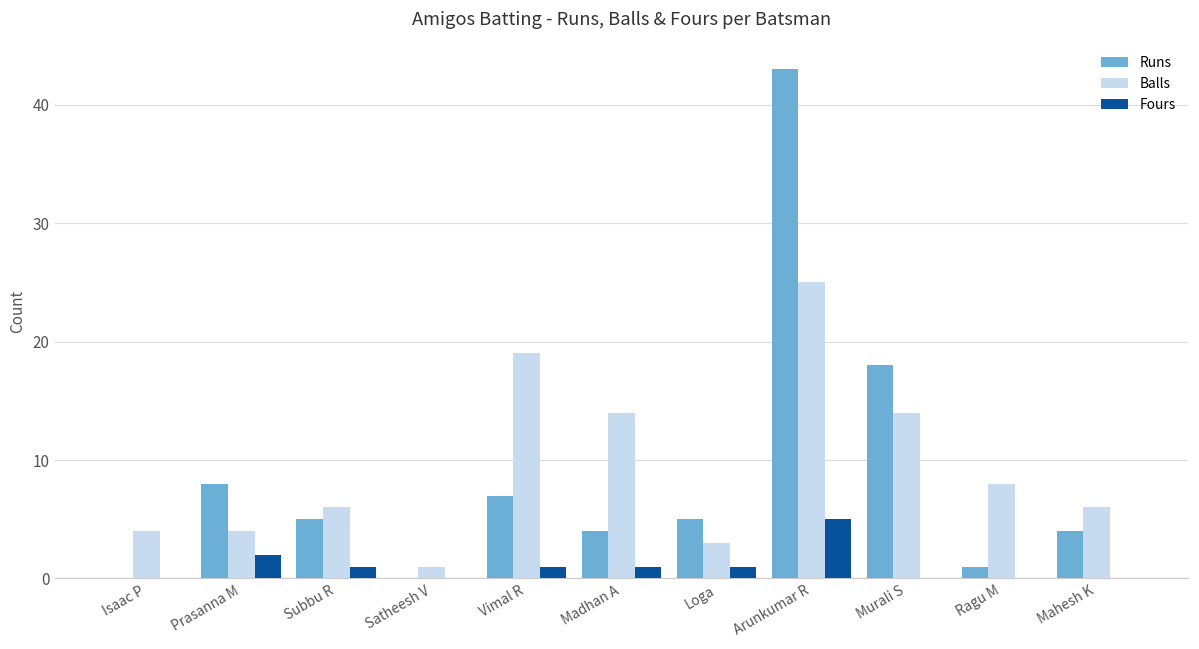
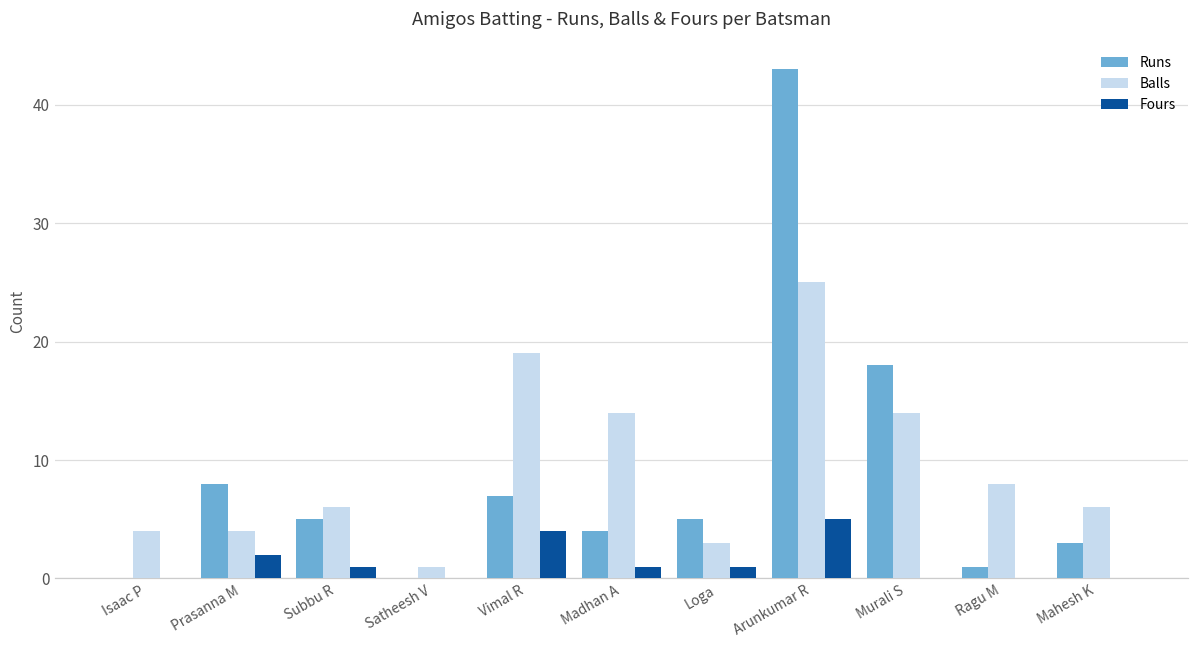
  {
    "Runs": {
      "Isaac P": 0,
      "Prasanna M": 8,
      "Subbu R": 5,
      "Satheesh V": 0,
      "Vimal R": 7,
      "Madhan A": 4,
      "Loga": 5,
      "Arunkumar R": 43,
      "Murali S": 18,
      "Ragu M": 1,
-     "Mahesh K": 4
+     "Mahesh K": 3
    },
    "Balls": {
      "Isaac P": 4,
      "Prasanna M": 4,
      "Subbu R": 6,
      "Satheesh V": 1,
      "Vimal R": 19,
      "Madhan A": 14,
      "Loga": 3,
      "Arunkumar R": 25,
      "Murali S": 14,
      "Ragu M": 8,
      "Mahesh K": 6
    },
    "Fours": {
      "Isaac P": 0,
      "Prasanna M": 2,
      "Subbu R": 1,
      "Satheesh V": 0,
-     "Vimal R": 1,
+     "Vimal R": 4,
      "Madhan A": 1,
      "Loga": 1,
      "Arunkumar R": 5,
      "Murali S": 0,
      "Ragu M": 0,
      "Mahesh K": 0
    }
  }
